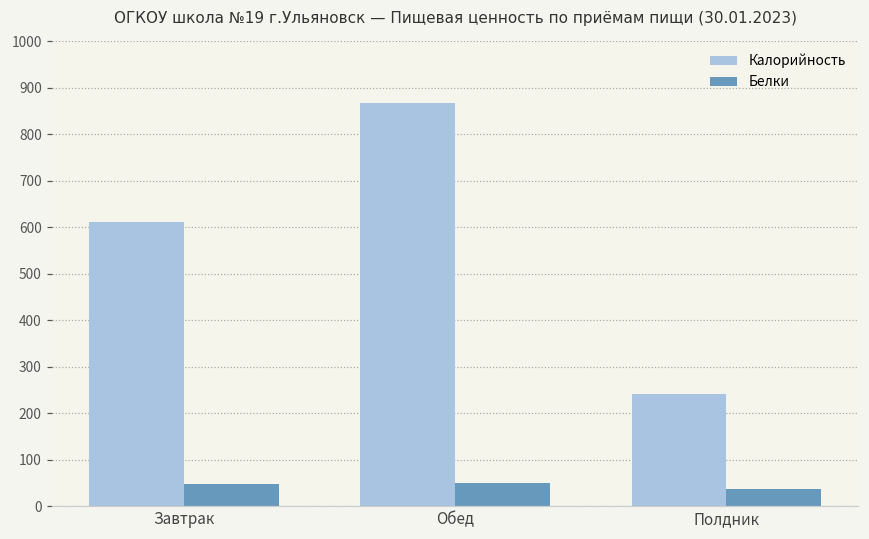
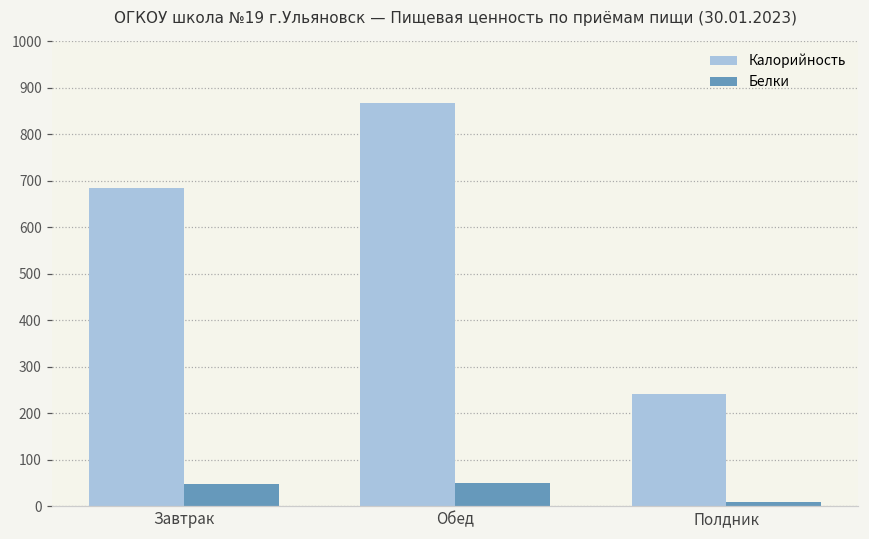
  {
    "Калорийность": {
-     "Завтрак": 610,
+     "Завтрак": 680,
      "Обед": 870,
      "Полдник": 240
    },
    "Белки": {
      "Завтрак": 50,
      "Обед": 50,
-     "Полдник": 40
+     "Полдник": 10
    }
  }
